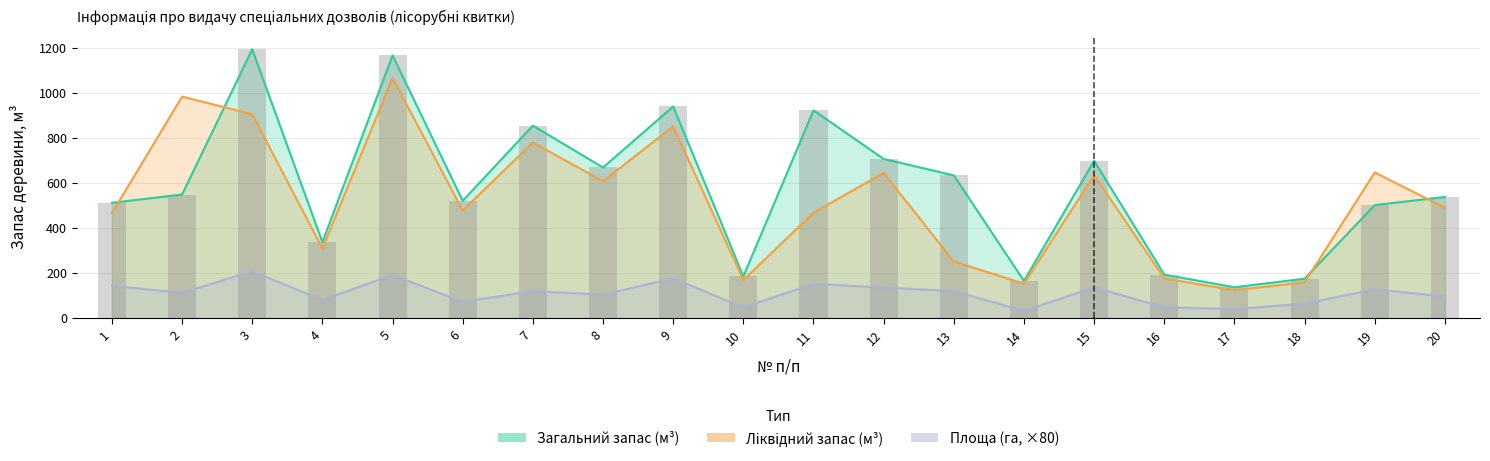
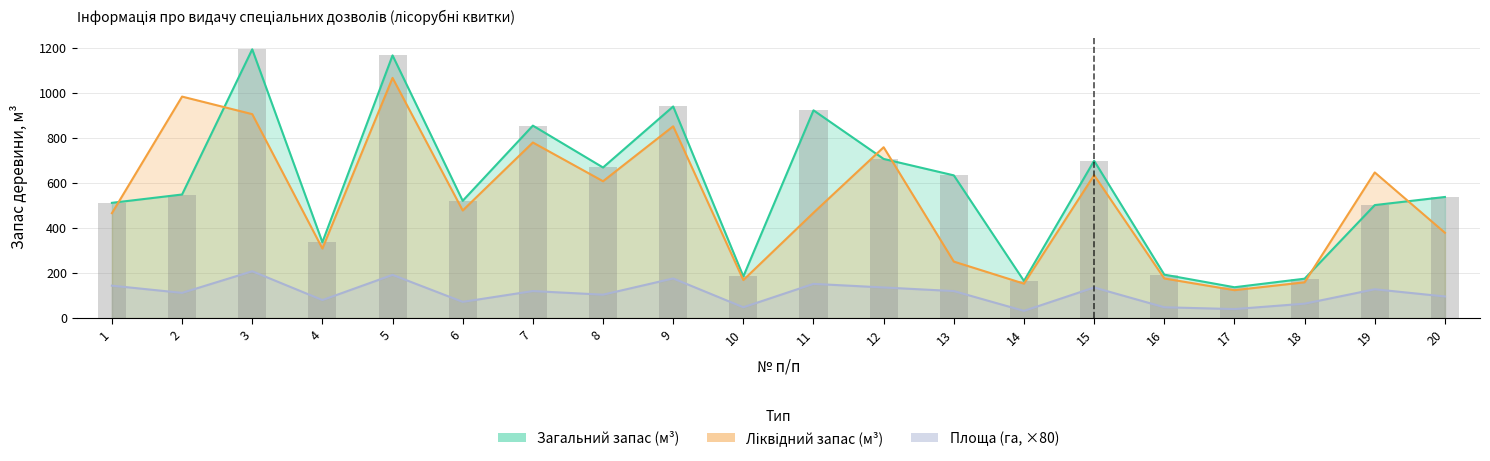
  {
    "Ліквідний запас (м³)": {
      "1": 470,
      "2": 980,
      "3": 910,
      "4": 310,
      "5": 1070,
      "6": 480,
      "7": 780,
      "8": 610,
      "9": 850,
      "10": 170,
      "11": 470,
-     "12": 650,
+     "12": 760,
      "13": 250,
      "14": 150,
      "15": 640,
      "16": 180,
      "17": 120,
      "18": 160,
      "19": 650,
-     "20": 490
+     "20": 380
    }
  }
